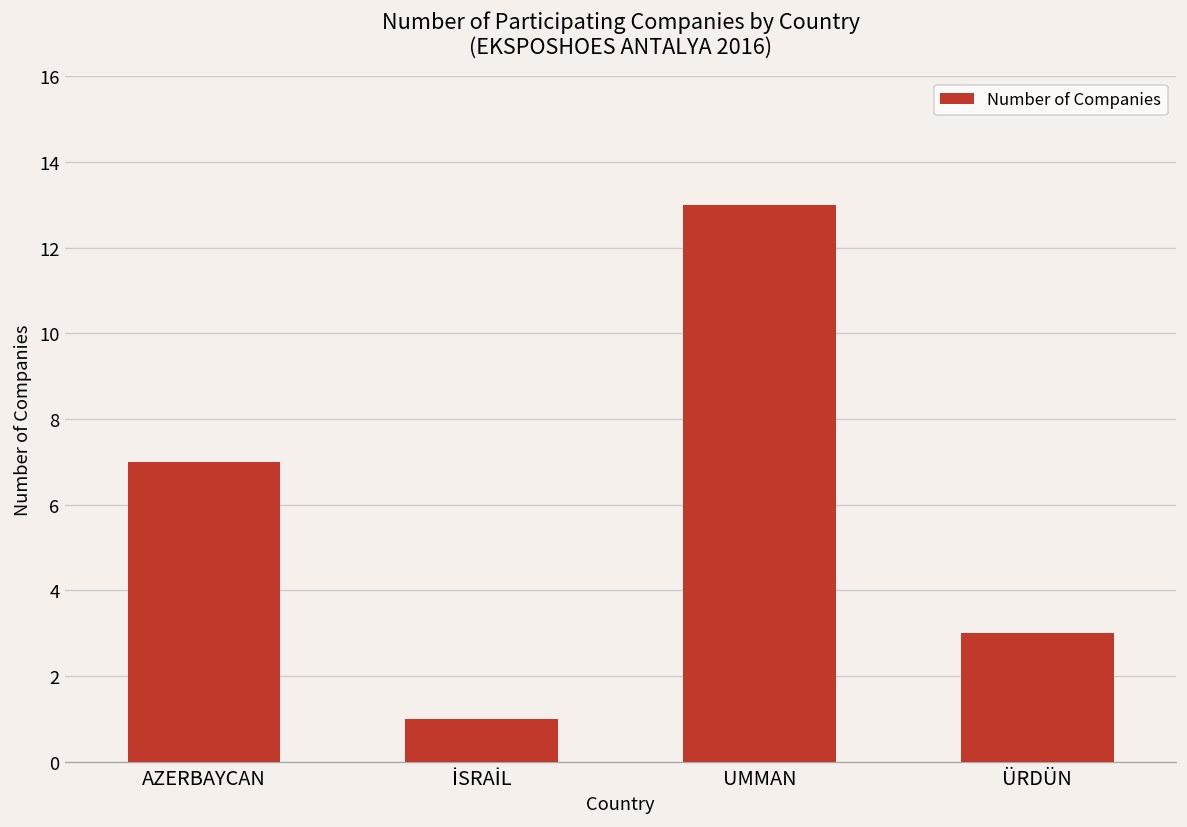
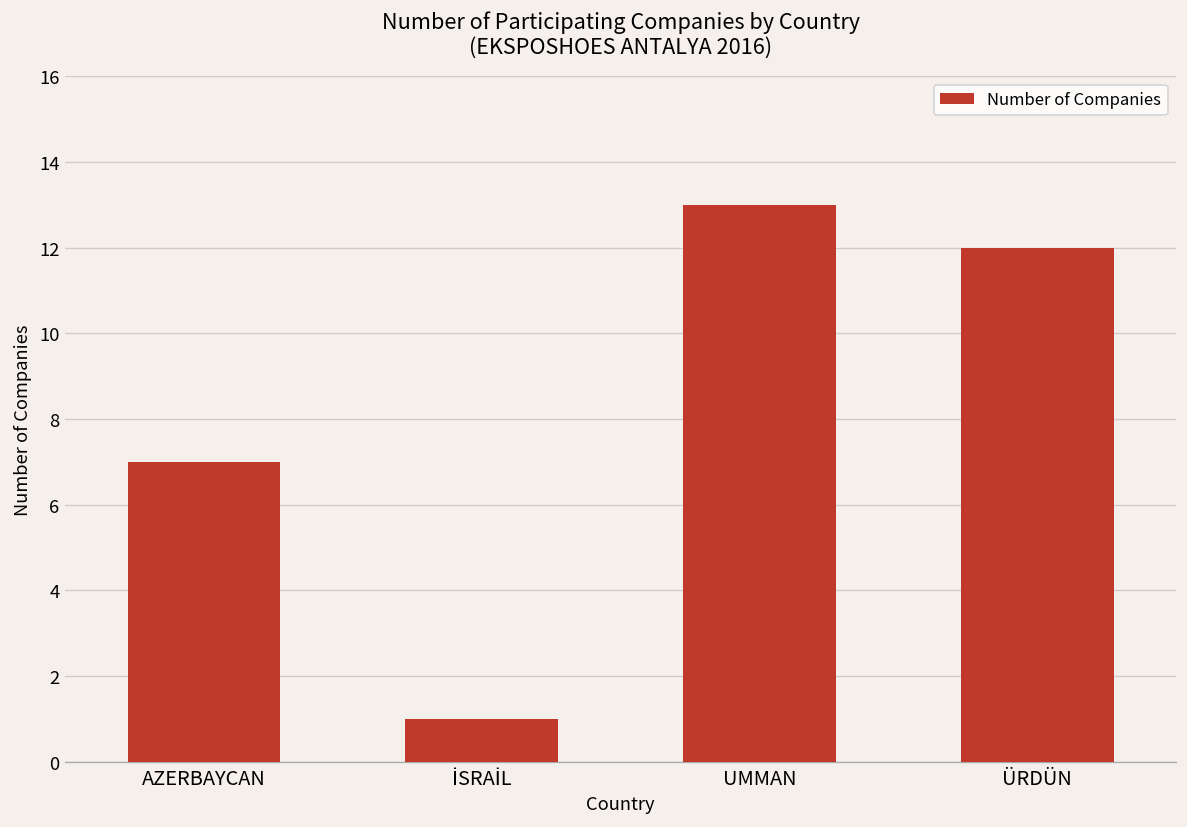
  {
    "AZERBAYCAN": 7,
    "İSRAİL": 1,
    "UMMAN": 13,
-   "ÜRDÜN": 3
+   "ÜRDÜN": 12
  }
